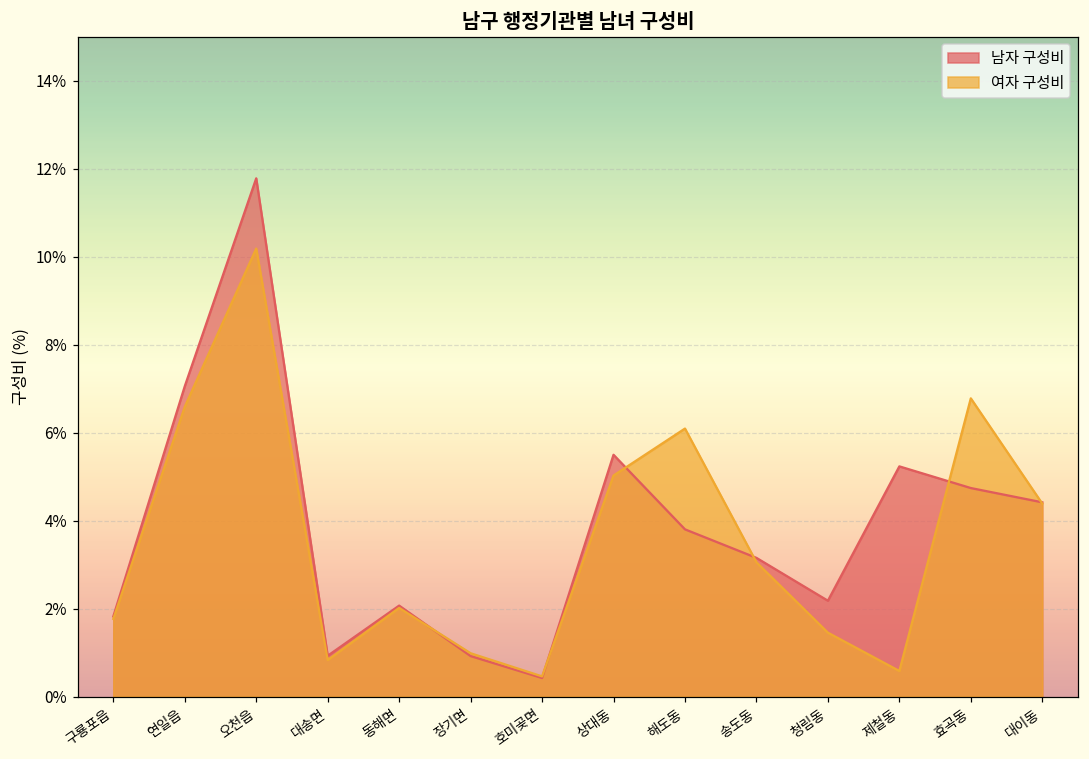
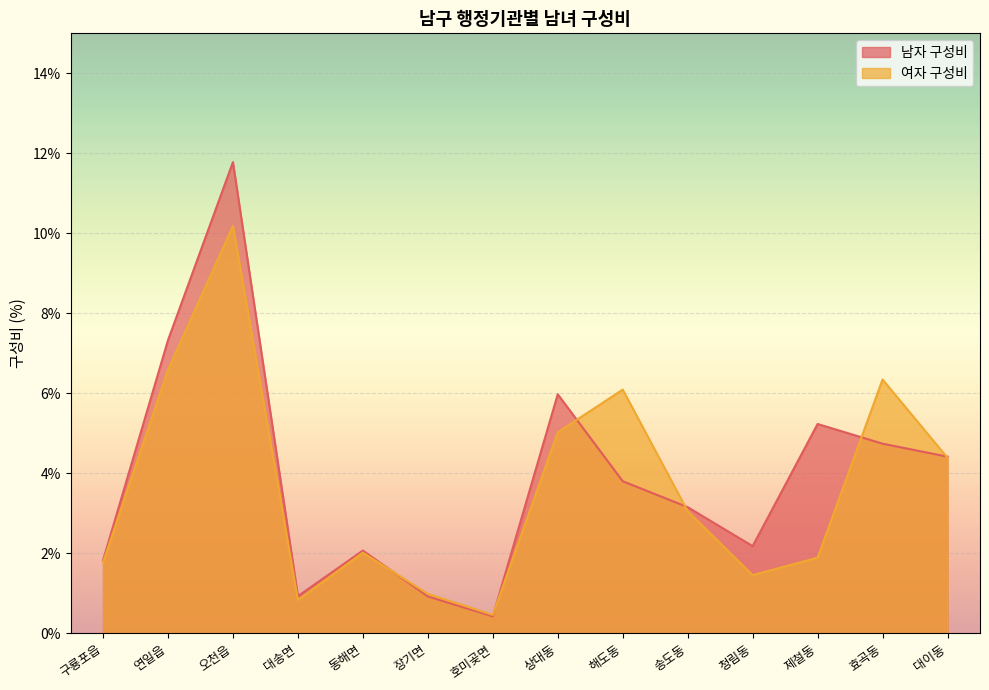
  {
    "남자 구성비": {
-     "연일읍": "7.1%",
+     "연일읍": "7.3%",
      "오천읍": "11.8%",
      "대송면": "0.9%",
-     "상대동": "5.5%",
+     "상대동": "6.0%",
      "해도동": "3.8%",
      "송도동": "3.2%",
      "청림동": "2.2%",
      "제철동": "5.2%",
      "효곡동": "4.7%"
    },
    "여자 구성비": {
      "연일읍": "6.6%",
      "오천읍": "10.2%",
      "대송면": "0.8%",
      "상대동": "5.0%",
      "해도동": "6.1%",
      "송도동": "3.1%",
      "청림동": "1.5%",
-     "제철동": "0.6%",
-     "효곡동": "6.8%"
+     "제철동": "1.9%",
+     "효곡동": "6.3%"
    }
  }
